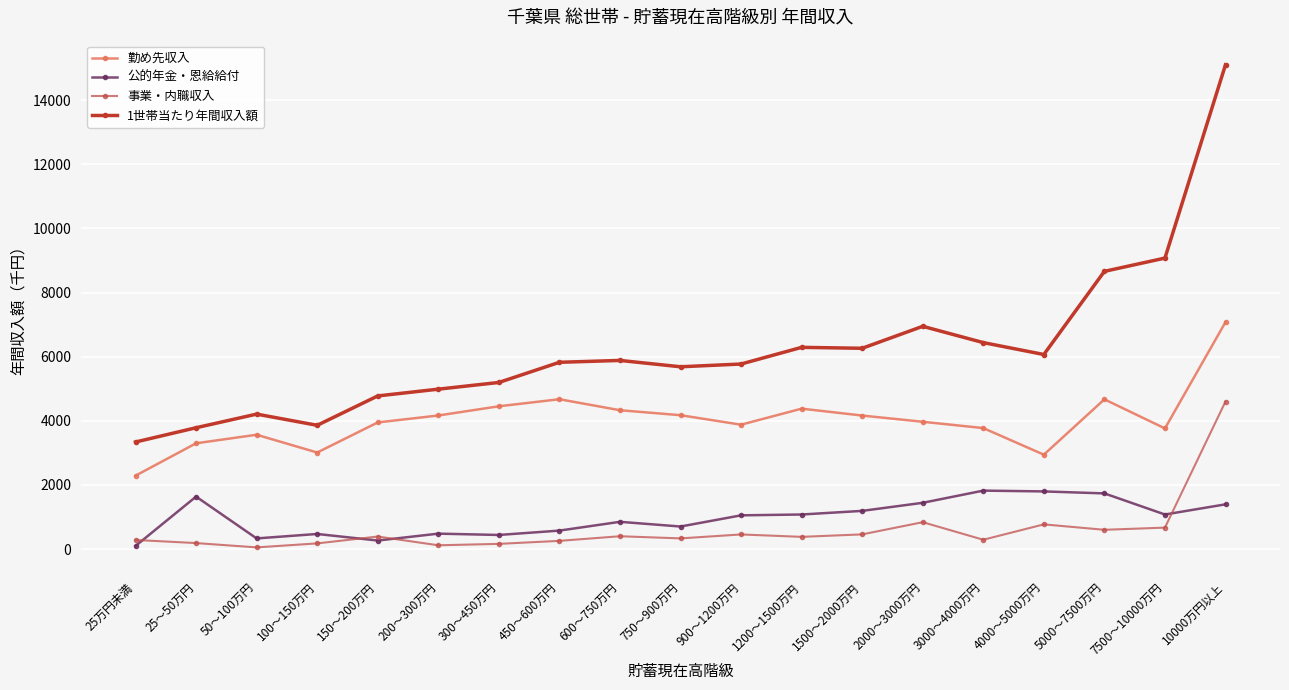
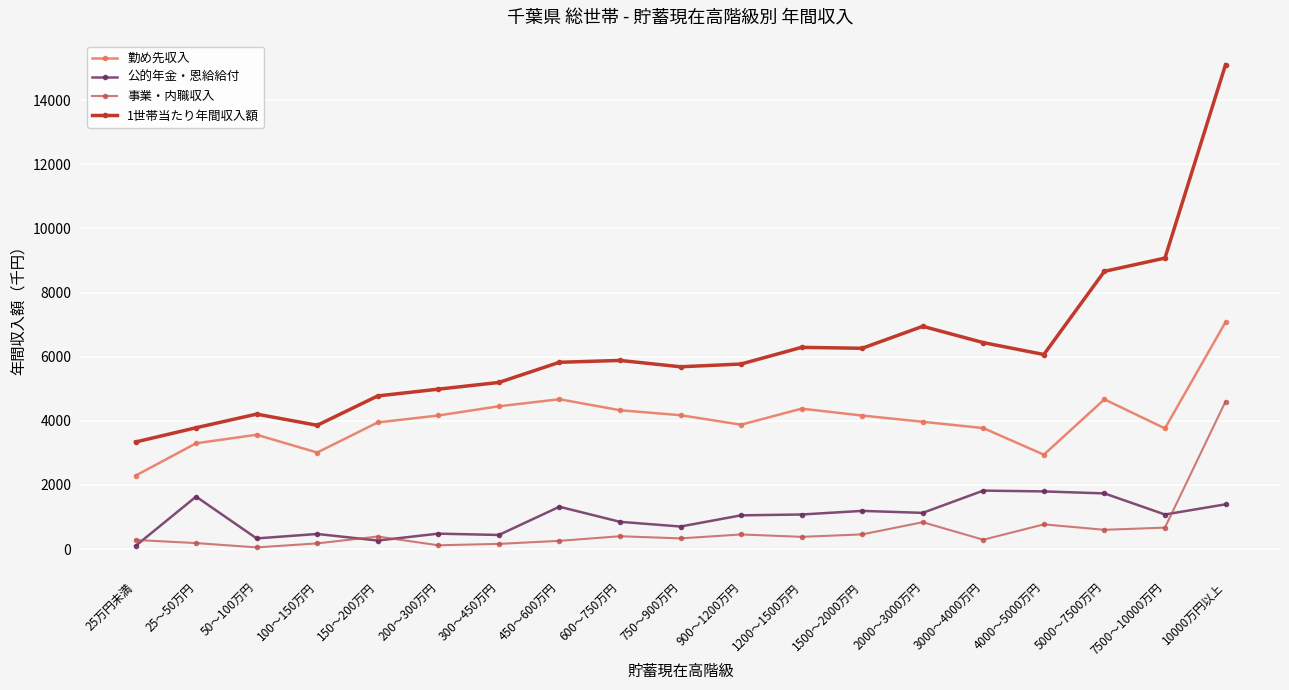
  {
    "公的年金・恩給給付": {
      "25万円未満": 100,
      "25～50万円": 1600,
      "50～100万円": 300,
      "100～150万円": 500,
      "150～200万円": 300,
      "200～300万円": 500,
      "300～450万円": 400,
-     "450～600万円": 600,
+     "450～600万円": 1300,
      "600～750万円": 900,
      "750～900万円": 700,
      "900～1200万円": 1100,
      "1200～1500万円": 1100,
      "1500～2000万円": 1200,
-     "2000～3000万円": 1400,
+     "2000～3000万円": 1100,
      "3000～4000万円": 1800,
      "4000～5000万円": 1800,
      "5000～7500万円": 1700,
      "7500～10000万円": 1100,
      "10000万円以上": 1400
    }
  }
